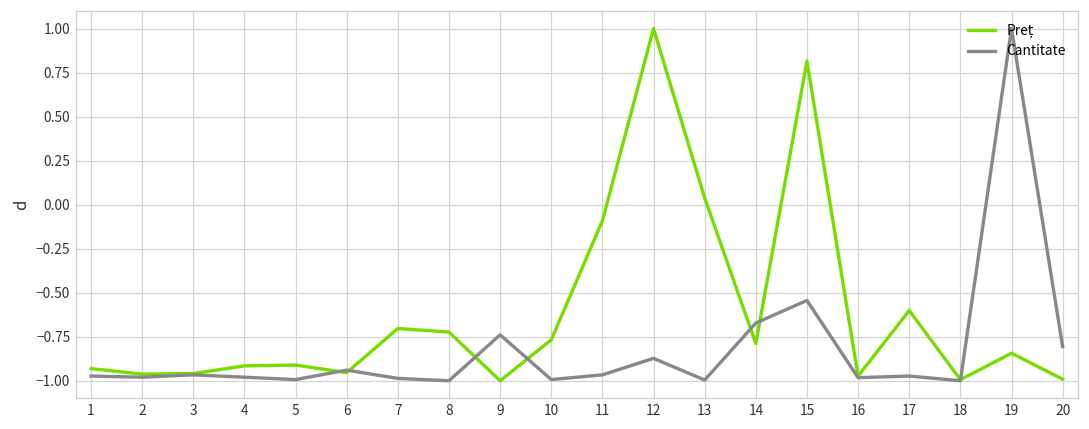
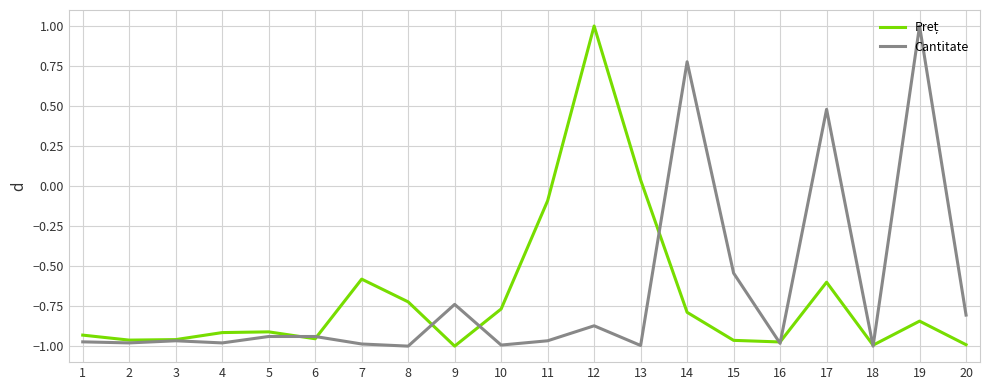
  {
    "Preț": {
      "1": -0.93,
      "2": -0.96,
      "4": -0.92,
      "5": -0.91,
-     "7": -0.70,
+     "7": -0.58,
      "8": -0.72,
      "9": -1.00,
      "10": -0.77,
      "11": -0.09,
      "12": 1.00,
      "13": 0.04,
      "14": -0.79,
-     "15": 0.82,
+     "15": -0.96,
      "17": -0.60,
      "19": -0.84,
      "20": -0.99
    },
    "Cantitate": {
      "1": -0.97,
      "2": -0.98,
      "4": -0.98,
-     "5": -0.99,
+     "5": -0.94,
      "7": -0.99,
      "8": -1.00,
      "9": -0.74,
      "10": -0.99,
      "11": -0.97,
      "12": -0.87,
      "13": -1.00,
-     "14": -0.67,
+     "14": 0.78,
      "15": -0.54,
-     "17": -0.97,
+     "17": 0.48,
      "19": 1.00,
      "20": -0.81
    }
  }
